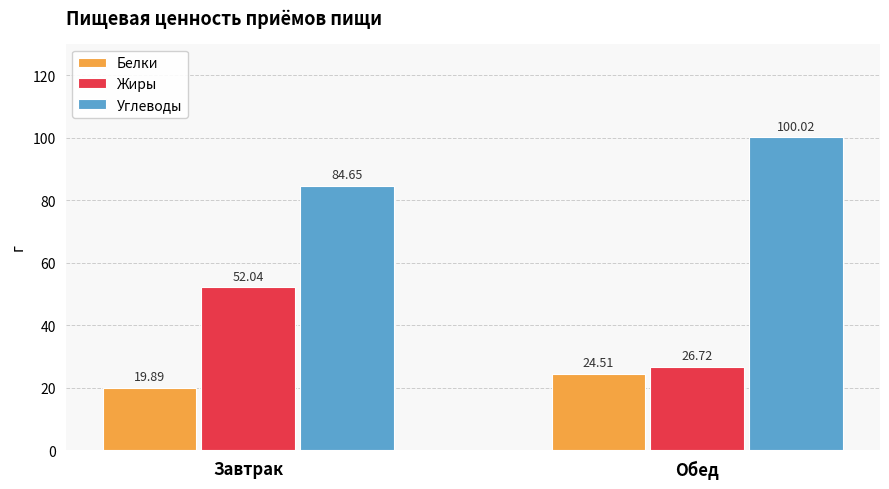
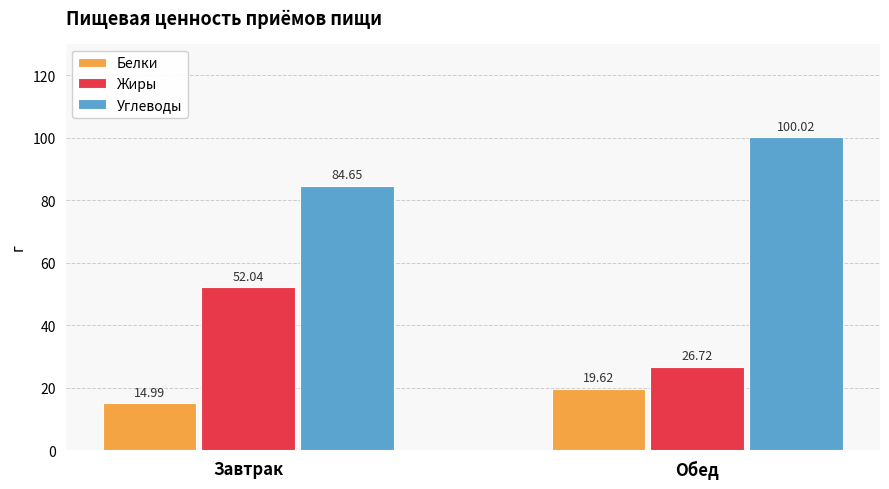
  {
    "Белки": {
-     "Завтрак": 19.89,
-     "Обед": 24.51
+     "Завтрак": 14.99,
+     "Обед": 19.62
    },
    "Жиры": {
      "Завтрак": 52.04,
      "Обед": 26.72
    },
    "Углеводы": {
      "Завтрак": 84.65,
      "Обед": 100.02
    }
  }
